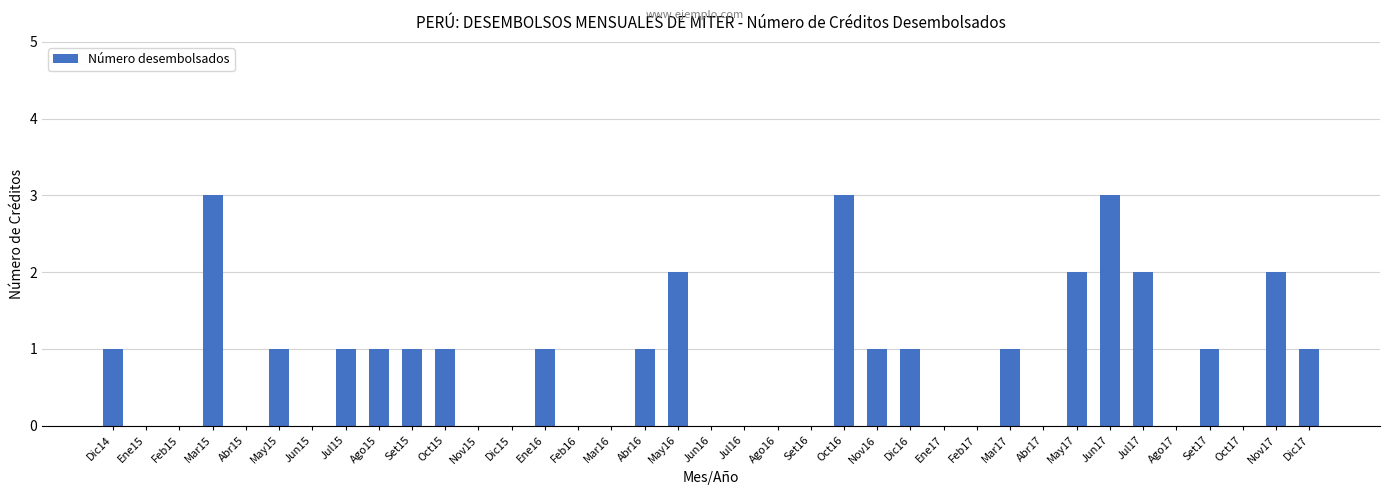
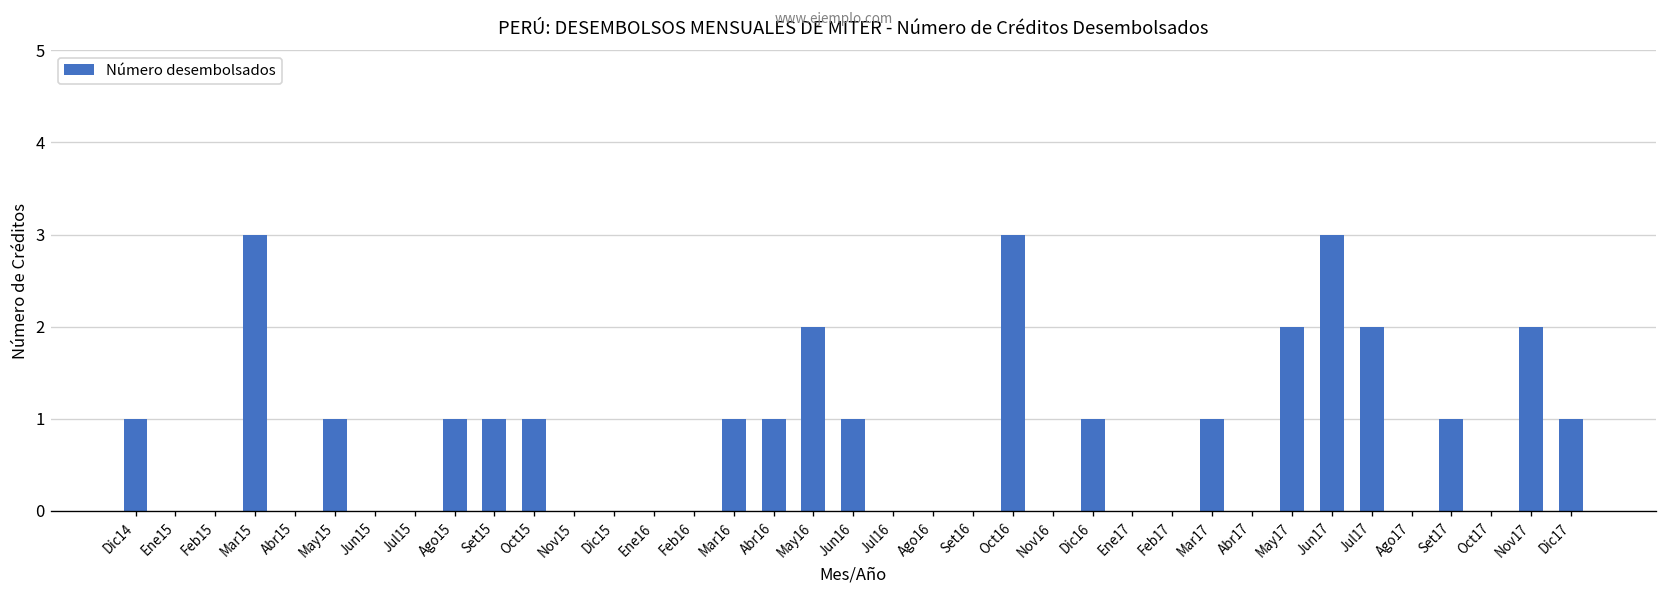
  {
    "Dic14": 1,
    "Ene15": 0,
    "Feb15": 0,
    "Mar15": 3,
    "Abr15": 0,
    "May15": 1,
    "Jun15": 0,
-   "Jul15": 1,
+   "Jul15": 0,
    "Ago15": 1,
    "Set15": 1,
    "Oct15": 1,
    "Nov15": 0,
    "Dic15": 0,
-   "Ene16": 1,
+   "Ene16": 0,
    "Feb16": 0,
-   "Mar16": 0,
+   "Mar16": 1,
    "Abr16": 1,
    "May16": 2,
-   "Jun16": 0,
+   "Jun16": 1,
    "Jul16": 0,
    "Ago16": 0,
    "Set16": 0,
    "Oct16": 3,
-   "Nov16": 1,
+   "Nov16": 0,
    "Dic16": 1,
    "Ene17": 0,
    "Feb17": 0,
    "Mar17": 1,
    "Abr17": 0,
    "May17": 2,
    "Jun17": 3,
    "Jul17": 2,
    "Ago17": 0,
    "Set17": 1,
    "Oct17": 0,
    "Nov17": 2,
    "Dic17": 1
  }
